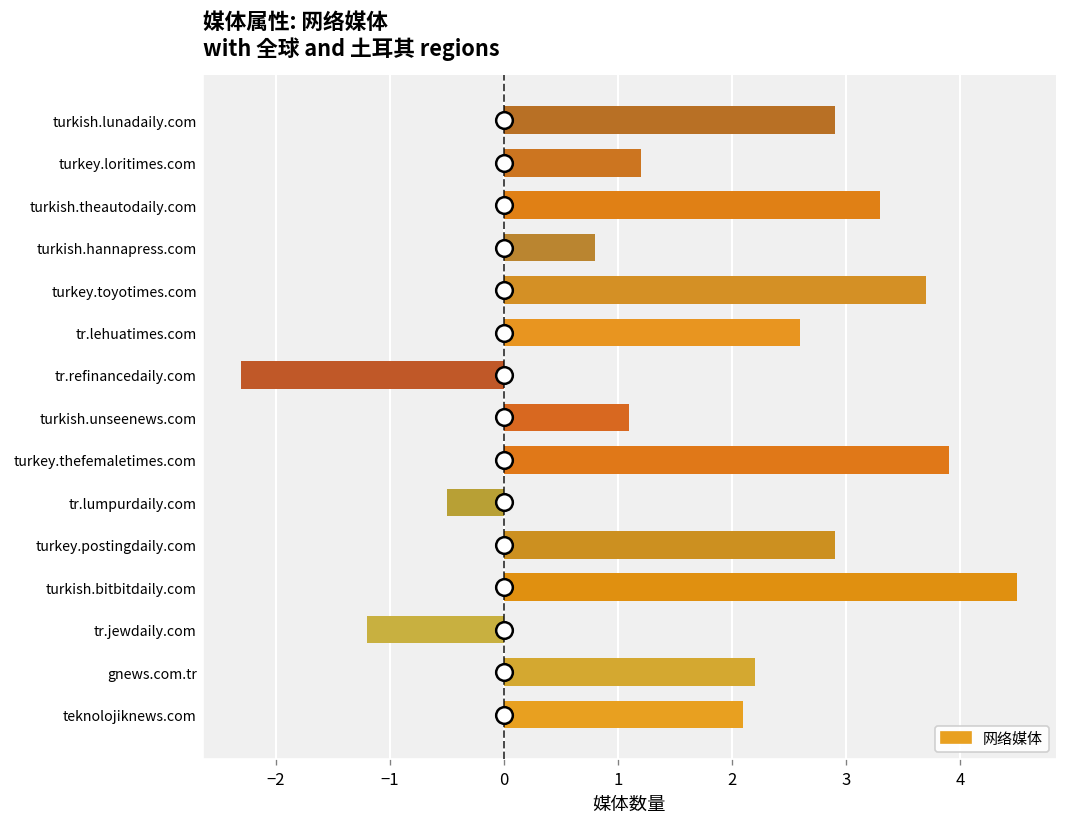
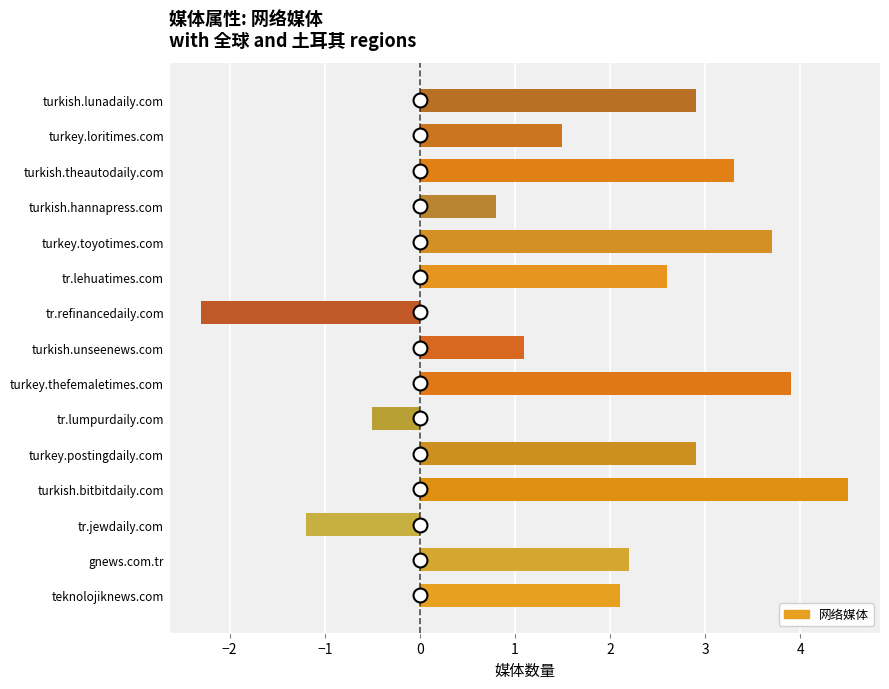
  {
    "网络媒体": {
      "turkish.lunadaily.com": 2.9,
-     "turkey.loritimes.com": 1.2,
+     "turkey.loritimes.com": 1.5,
      "turkish.theautodaily.com": 3.3,
      "turkish.hannapress.com": 0.8,
      "turkey.toyotimes.com": 3.7,
      "tr.lehuatimes.com": 2.6,
      "tr.refinancedaily.com": -2.3,
      "turkish.unseenews.com": 1.1,
      "turkey.thefemaletimes.com": 3.9,
      "tr.lumpurdaily.com": -0.5,
      "turkey.postingdaily.com": 2.9,
      "turkish.bitbitdaily.com": 4.5,
      "tr.jewdaily.com": -1.2,
      "gnews.com.tr": 2.2,
      "teknolojiknews.com": 2.1
    }
  }
